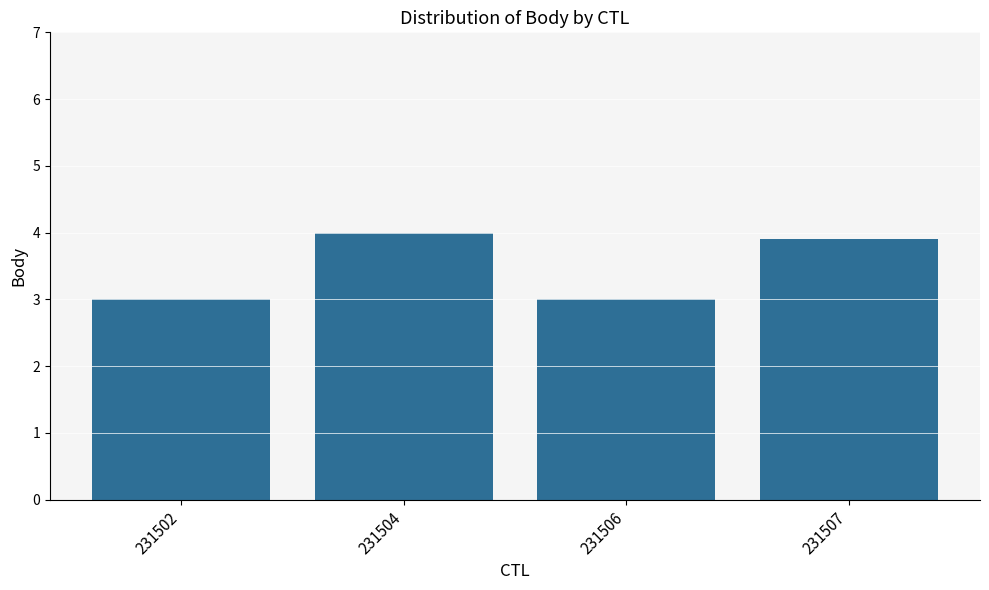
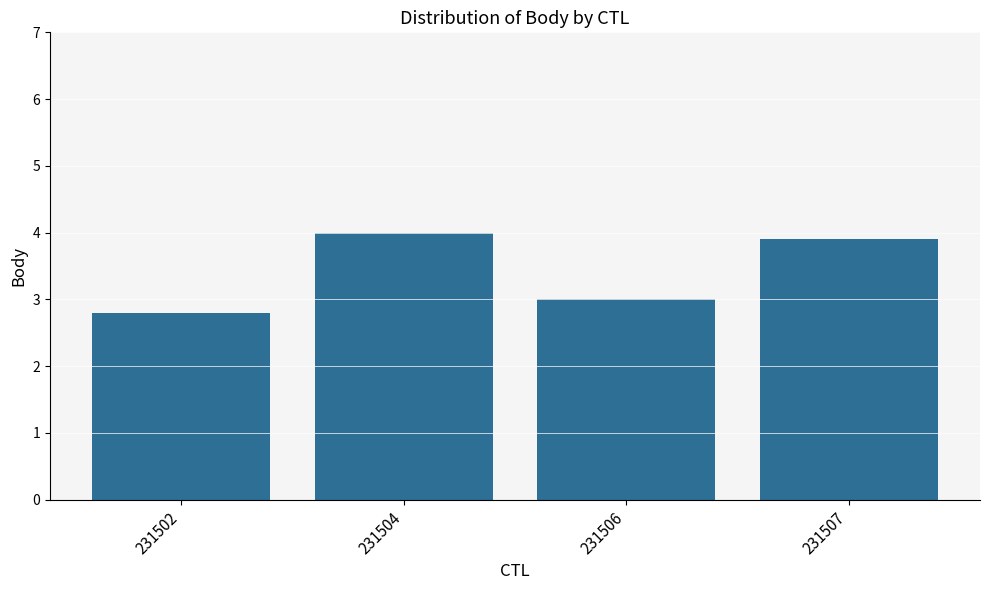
  {
-   "231502": 3.0,
+   "231502": 2.8,
    "231504": 4.0,
    "231506": 3.0,
    "231507": 3.9
  }
